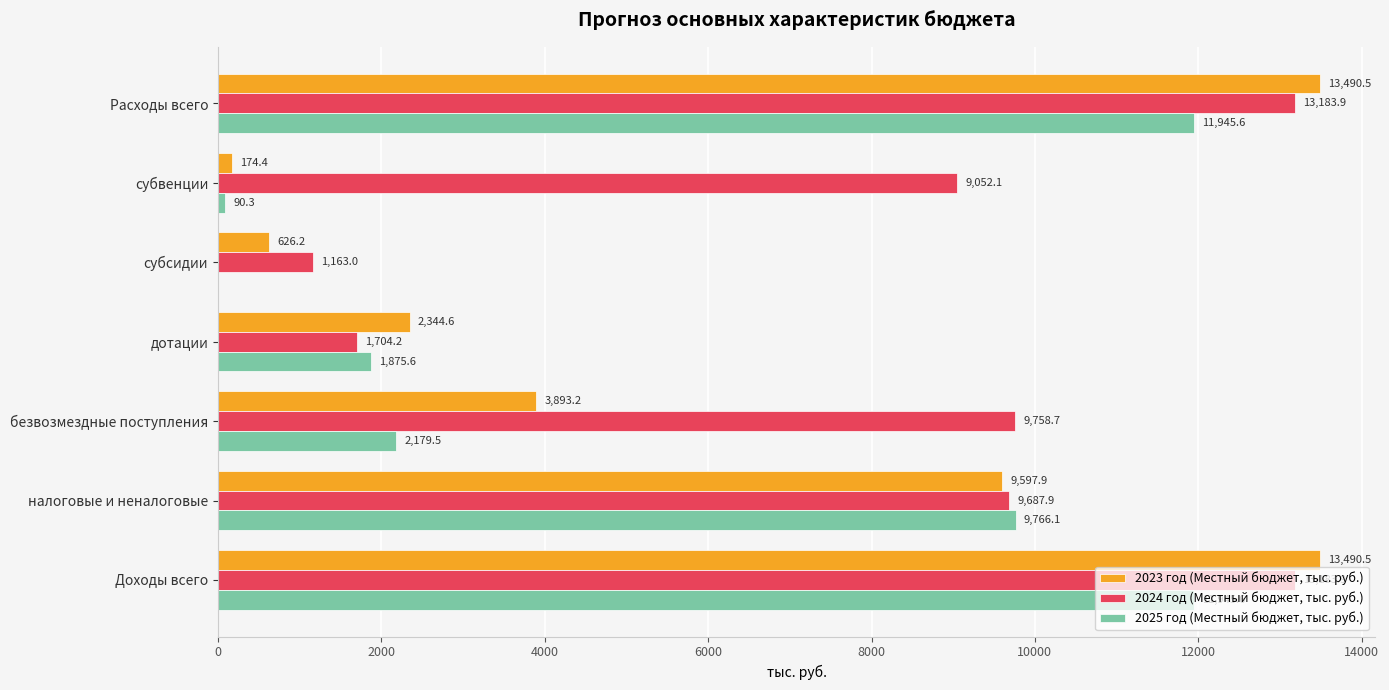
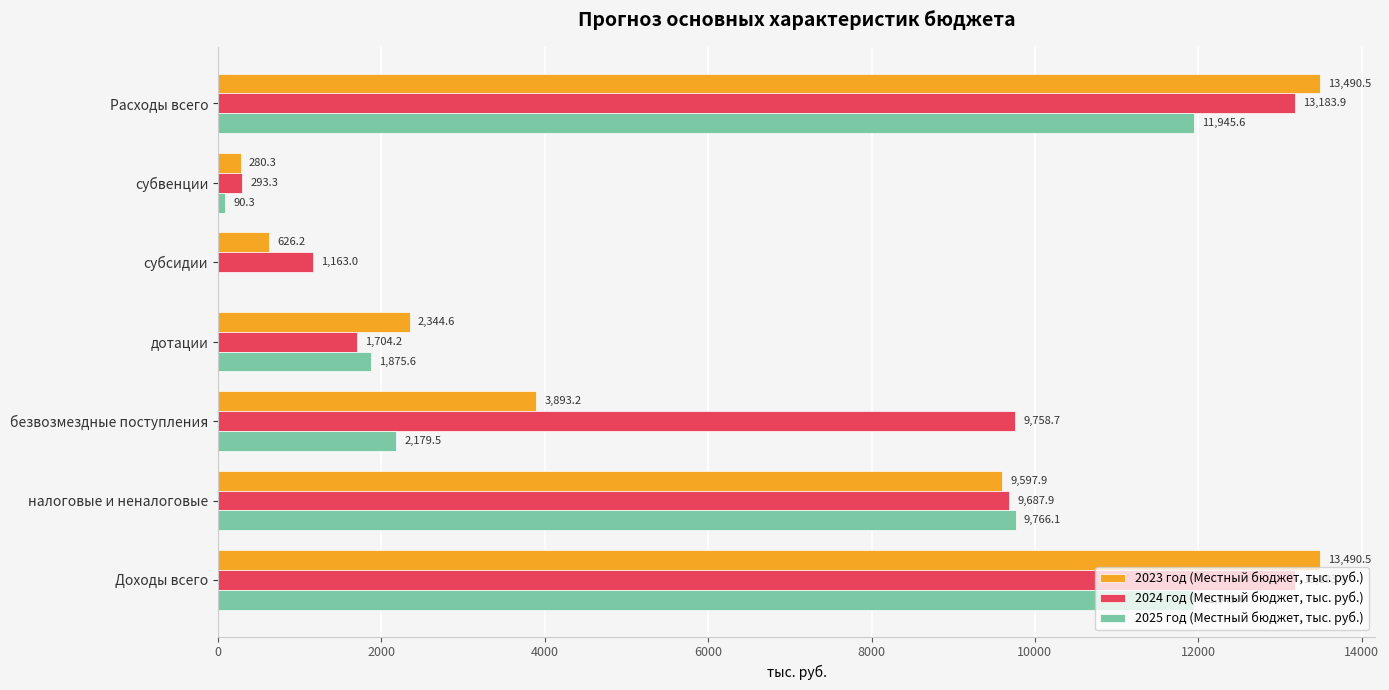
  {
    "2023 год (Местный бюджет, тыс. руб.)": {
      "Расходы всего": "13,490.5",
-     "субвенции": "174.4",
+     "субвенции": "280.3",
      "субсидии": "626.2",
      "дотации": "2,344.6",
      "безвозмездные поступления": "3,893.2",
      "налоговые и неналоговые": "9,597.9",
      "Доходы всего": "13,490.5"
    },
    "2024 год (Местный бюджет, тыс. руб.)": {
      "Расходы всего": "13,183.9",
-     "субвенции": "9,052.1",
+     "субвенции": "293.3",
      "субсидии": "1,163.0",
      "дотации": "1,704.2",
      "безвозмездные поступления": "9,758.7",
      "налоговые и неналоговые": "9,687.9"
    },
    "2025 год (Местный бюджет, тыс. руб.)": {
      "Расходы всего": "11,945.6",
      "субвенции": "90.3",
      "дотации": "1,875.6",
      "безвозмездные поступления": "2,179.5",
      "налоговые и неналоговые": "9,766.1"
    }
  }
